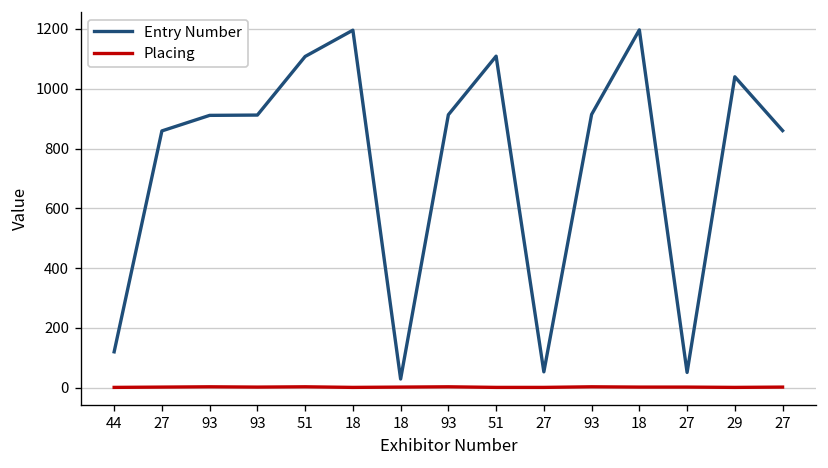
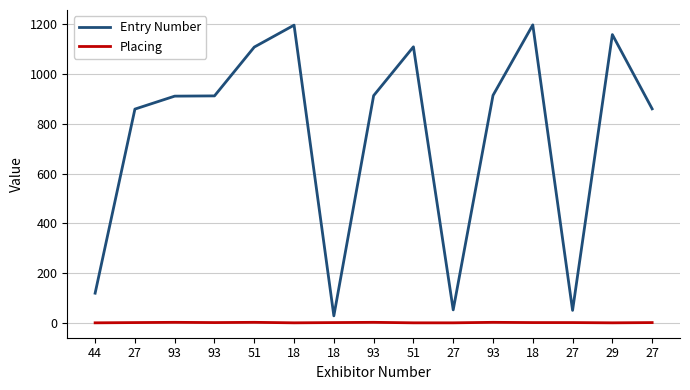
  {
    "Entry Number": {
      "44": 120,
-     "29": 1040
+     "29": 1160
    },
    "Placing": {
      "44": 0,
      "29": 0
    }
  }
